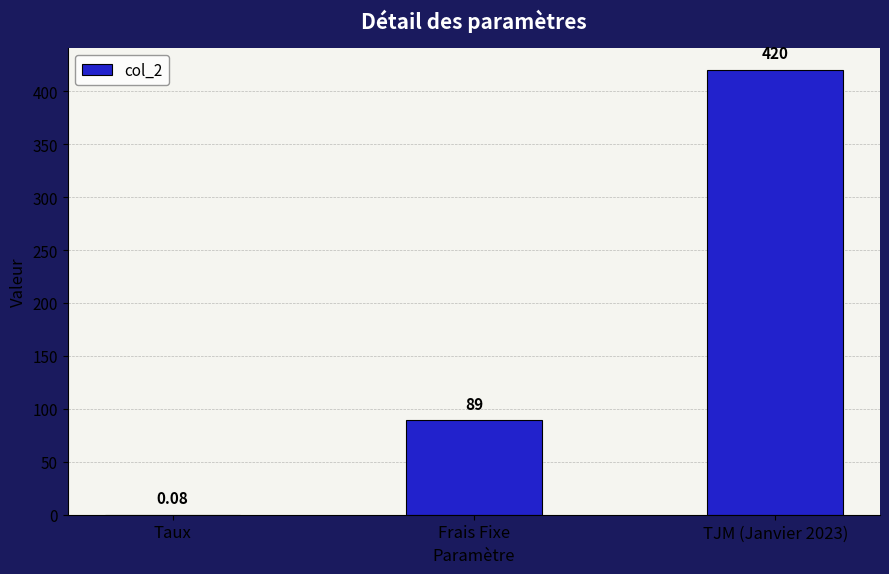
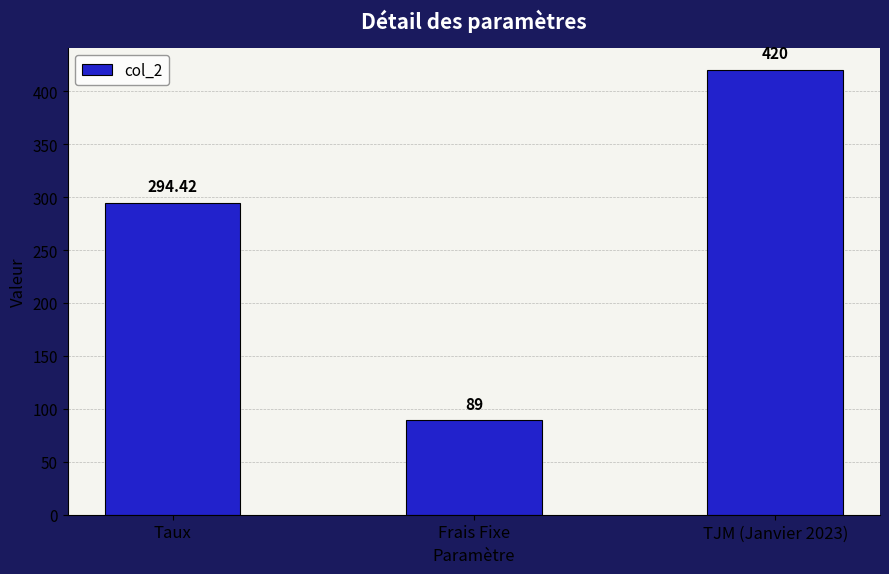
  {
-   "Taux": 0.08,
+   "Taux": 294.42,
    "Frais Fixe": 89,
    "TJM (Janvier 2023)": 420
  }
